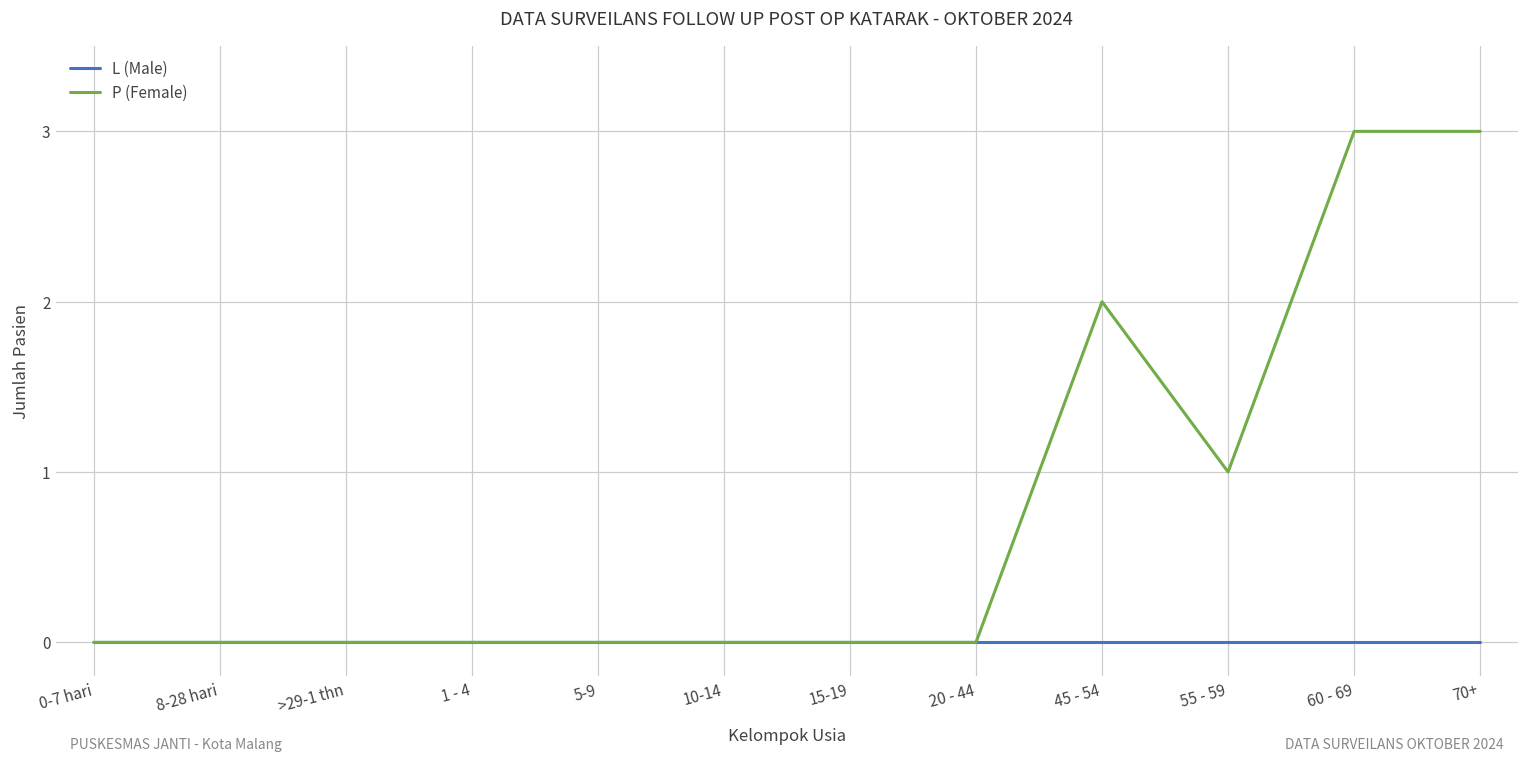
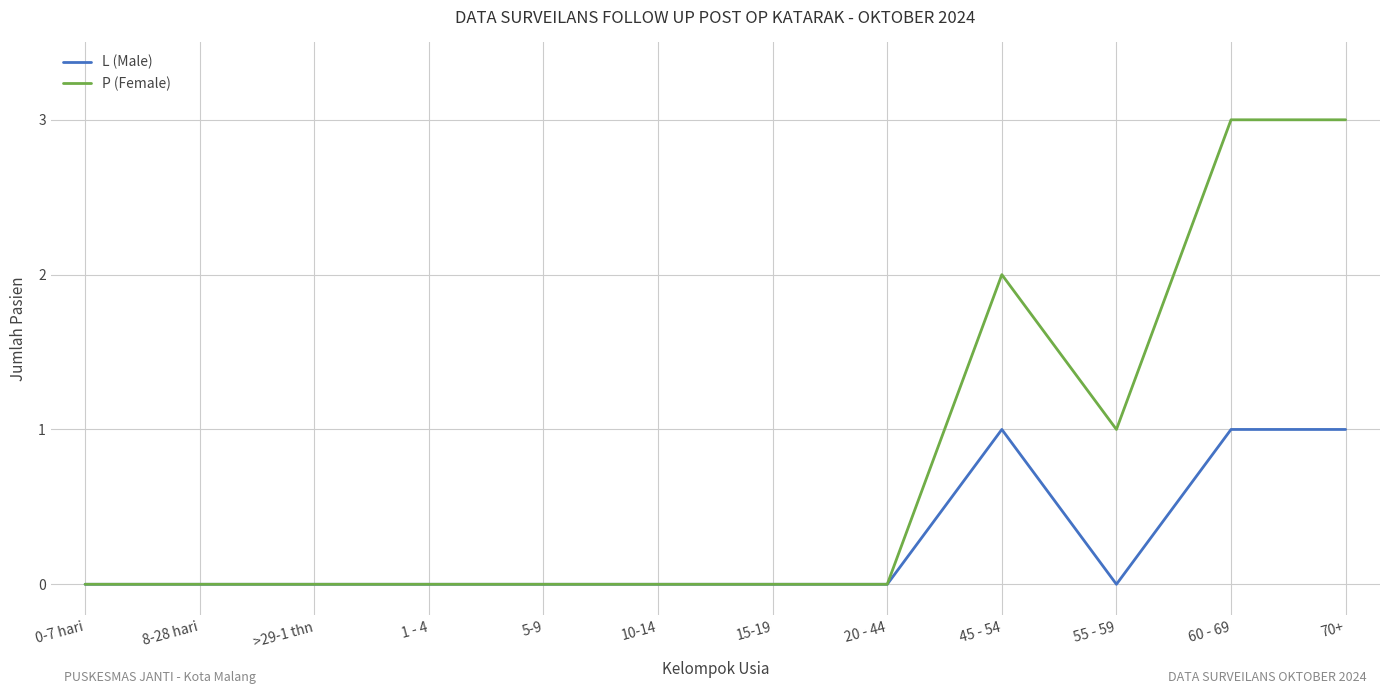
  {
    "L (Male)": {
-     "45 - 54": 0,
+     "45 - 54": 1,
      "55 - 59": 0,
-     "60 - 69": 0,
-     "70+": 0
+     "60 - 69": 1,
+     "70+": 1
    },
    "P (Female)": {
      "45 - 54": 2,
      "55 - 59": 1,
      "60 - 69": 3,
      "70+": 3
    }
  }
